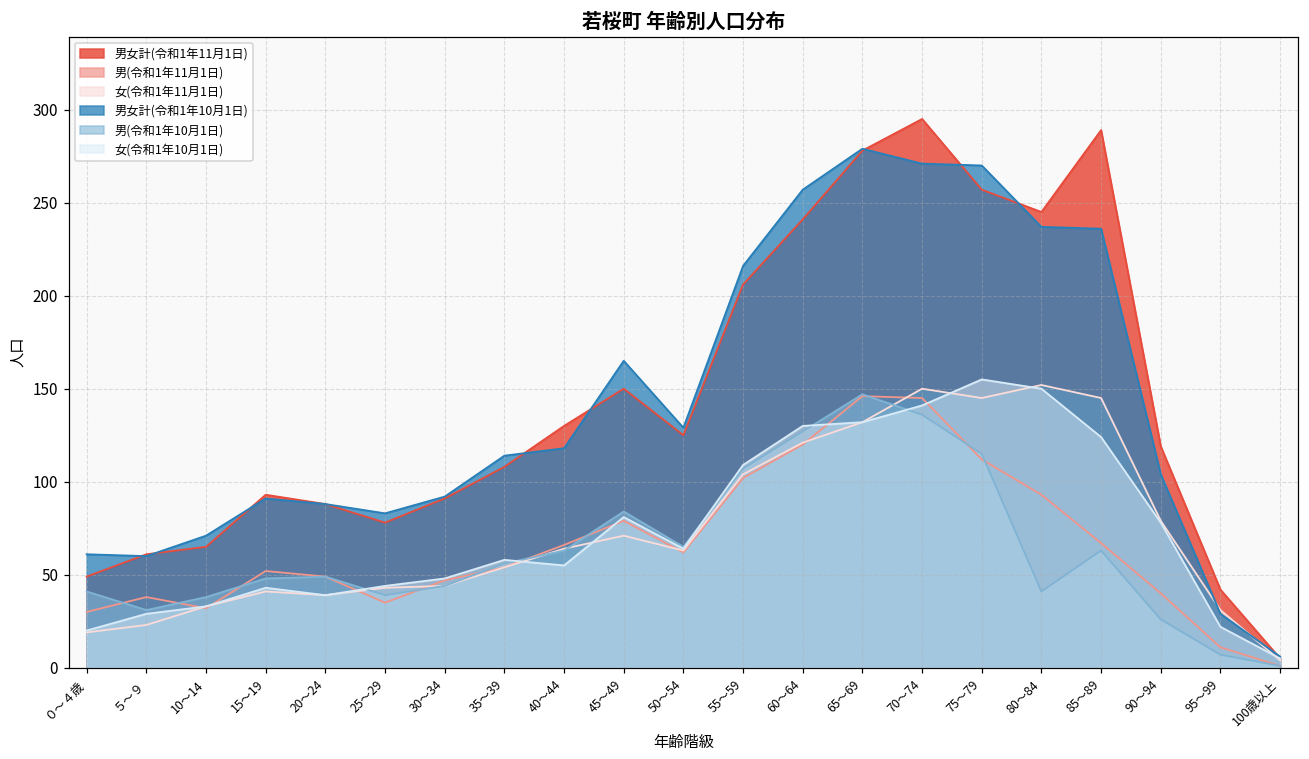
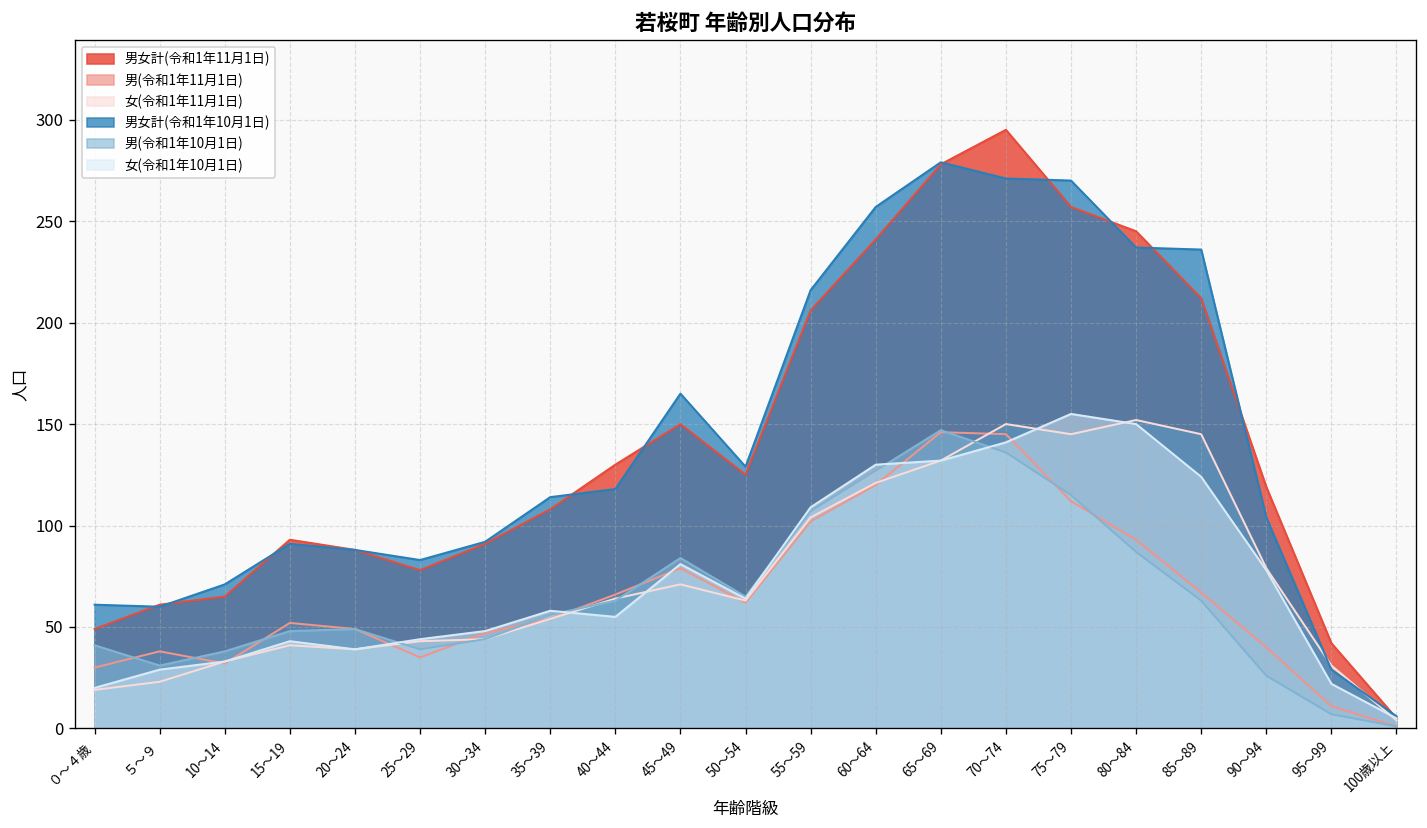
  {
    "男女計(令和1年11月1日)": {
      "０～４歳": 49,
      "10～14": 65,
      "15～19": 93,
      "25～29": 78,
      "35～39": 108,
      "40～44": 130,
      "45～49": 150,
      "50～54": 125,
      "55～59": 206,
      "60～64": 241,
      "70～74": 295,
      "75～79": 257,
      "80～84": 245,
-     "85～89": 289,
+     "85～89": 212,
      "90～94": 119,
      "95～99": 42
    },
    "男(令和1年11月1日)": {
      "０～４歳": 30,
      "５～９": 38,
      "15～19": 52,
      "25～29": 35,
      "40～44": 66,
      "45～49": 79,
      "55～59": 102,
      "70～74": 145,
      "75～79": 112,
      "80～84": 93,
      "85～89": 67,
      "90～94": 40,
      "95～99": 11
    },
    "男女計(令和1年10月1日)": {
      "０～４歳": 61,
      "10～14": 71,
      "15～19": 91,
      "25～29": 83,
      "35～39": 114,
      "40～44": 118,
      "45～49": 165,
      "50～54": 129,
      "55～59": 216,
      "60～64": 257,
      "70～74": 271,
      "75～79": 270,
      "80～84": 237,
      "85～89": 236,
      "90～94": 104,
      "95～99": 29
    },
    "男(令和1年10月1日)": {
      "０～４歳": 41,
      "５～９": 31,
      "10～14": 38,
      "15～19": 48,
      "25～29": 39,
      "35～39": 56,
      "45～49": 84,
      "55～59": 107,
      "60～64": 127,
      "70～74": 136,
      "75～79": 115,
-     "80～84": 41,
+     "80～84": 87,
      "85～89": 63,
      "90～94": 26,
      "95～99": 7
    }
  }
